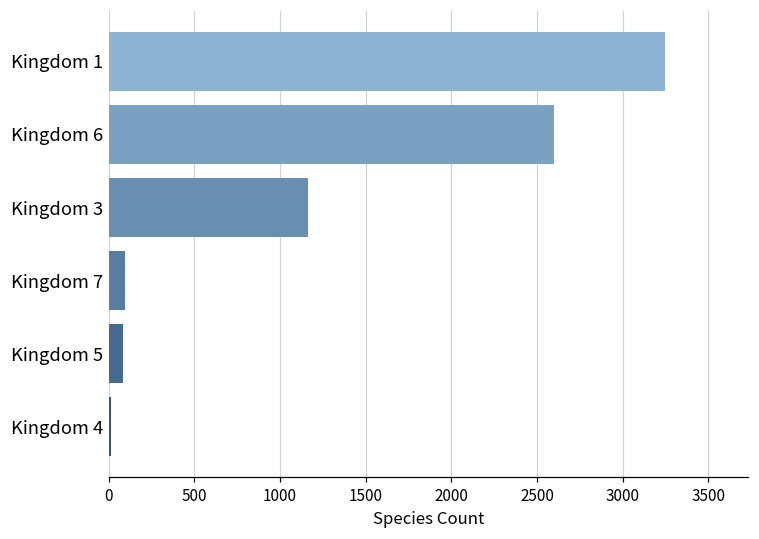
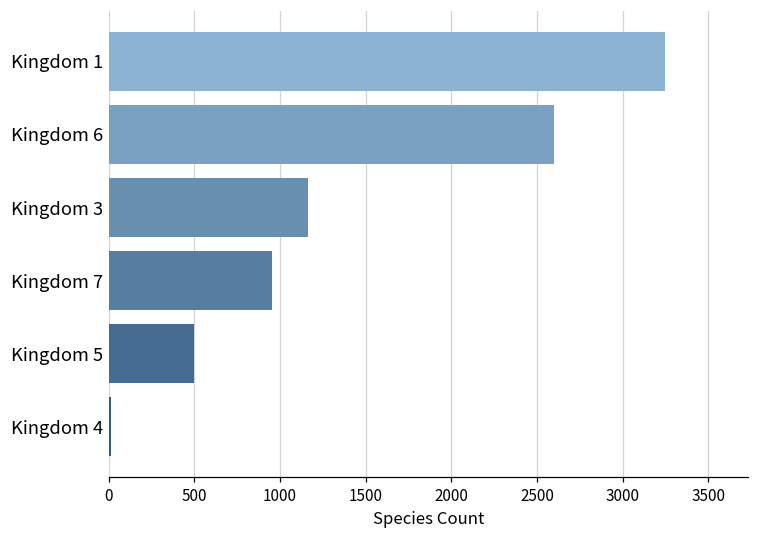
  {
    "Kingdom 1": 3240,
    "Kingdom 6": 2600,
    "Kingdom 3": 1160,
-   "Kingdom 7": 100,
-   "Kingdom 5": 80
+   "Kingdom 7": 960,
+   "Kingdom 5": 500
  }
